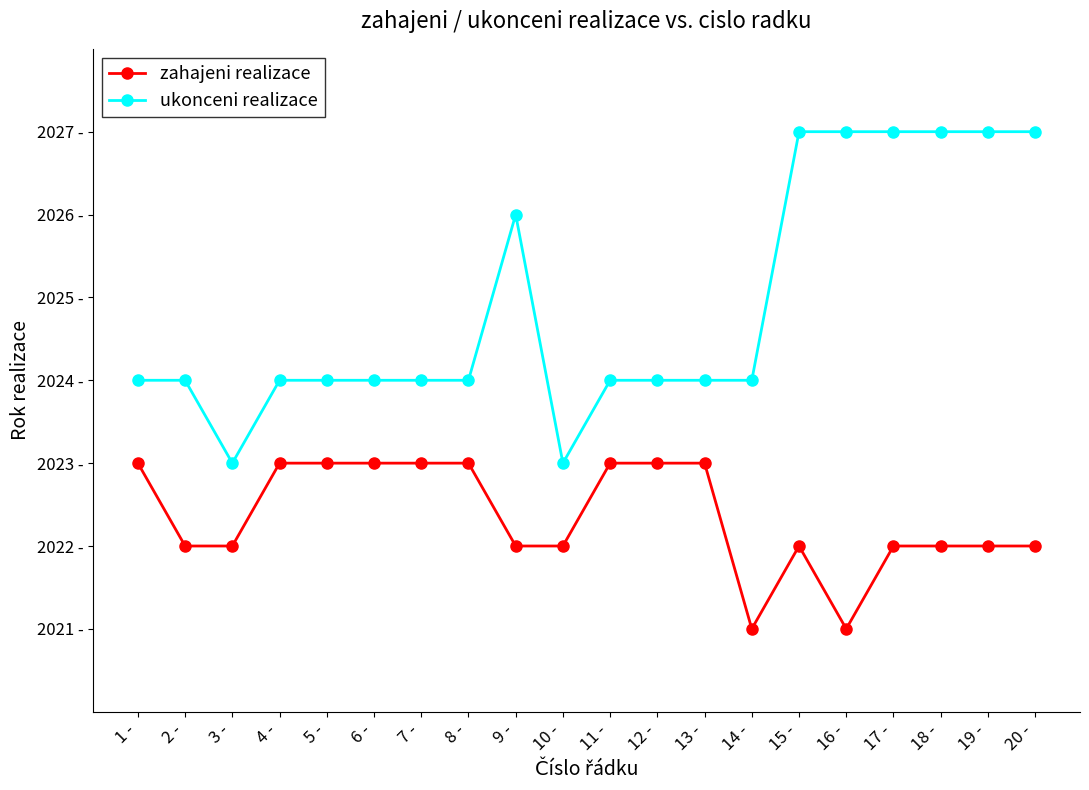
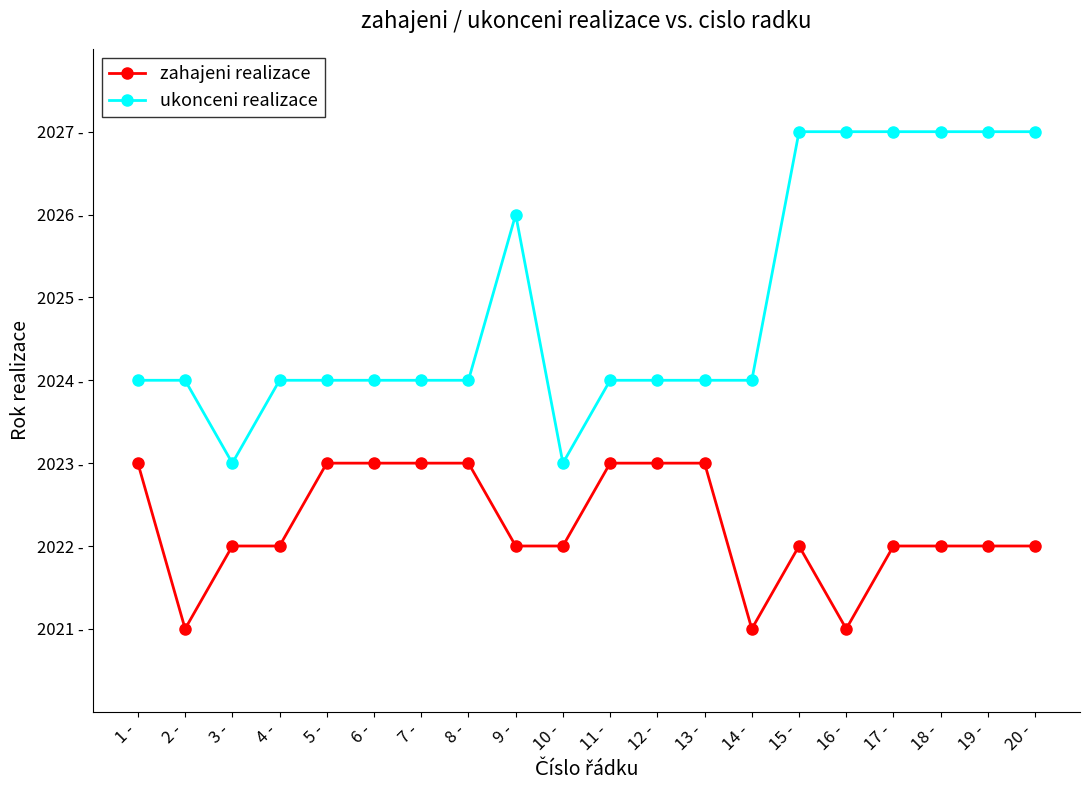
  {
    "zahajeni realizace": {
      "1 -": "2023 -",
-     "2 -": "2022 -",
+     "2 -": "2021 -",
      "3 -": "2022 -",
-     "4 -": "2023 -",
+     "4 -": "2022 -",
      "5 -": "2023 -",
      "6 -": "2023 -",
      "7 -": "2023 -",
      "8 -": "2023 -",
      "9 -": "2022 -",
      "10 -": "2022 -",
      "11 -": "2023 -",
      "12 -": "2023 -",
      "13 -": "2023 -",
      "14 -": "2021 -",
      "15 -": "2022 -",
      "16 -": "2021 -",
      "17 -": "2022 -",
      "18 -": "2022 -",
      "19 -": "2022 -",
      "20 -": "2022 -"
    },
    "ukonceni realizace": {
      "1 -": "2024 -",
      "2 -": "2024 -",
      "3 -": "2023 -",
      "4 -": "2024 -",
      "5 -": "2024 -",
      "6 -": "2024 -",
      "7 -": "2024 -",
      "8 -": "2024 -",
      "9 -": "2026 -",
      "10 -": "2023 -",
      "11 -": "2024 -",
      "12 -": "2024 -",
      "13 -": "2024 -",
      "14 -": "2024 -",
      "15 -": "2027 -",
      "16 -": "2027 -",
      "17 -": "2027 -",
      "18 -": "2027 -",
      "19 -": "2027 -",
      "20 -": "2027 -"
    }
  }
